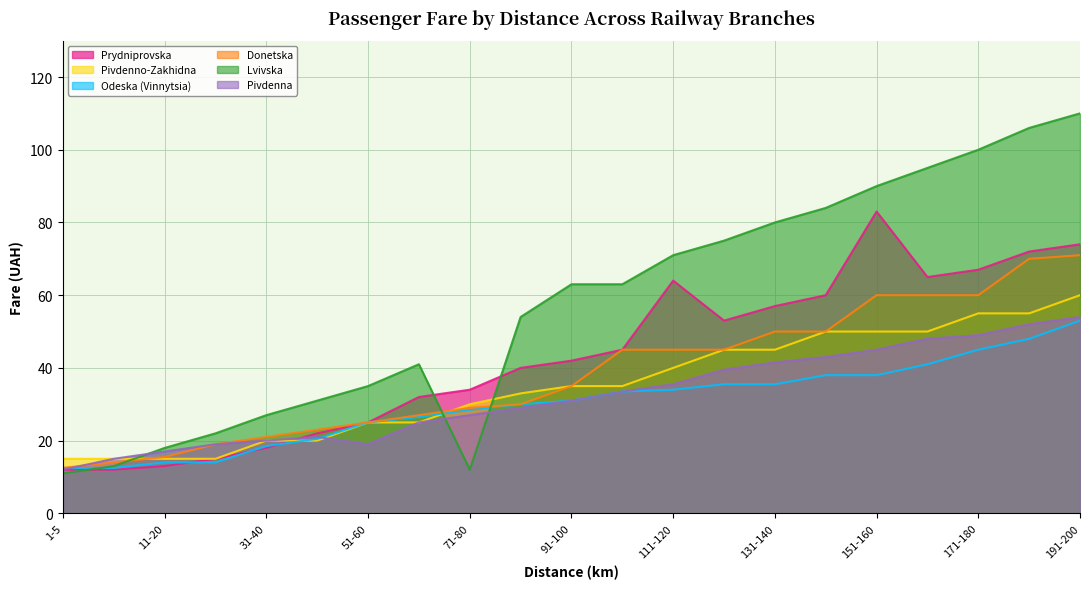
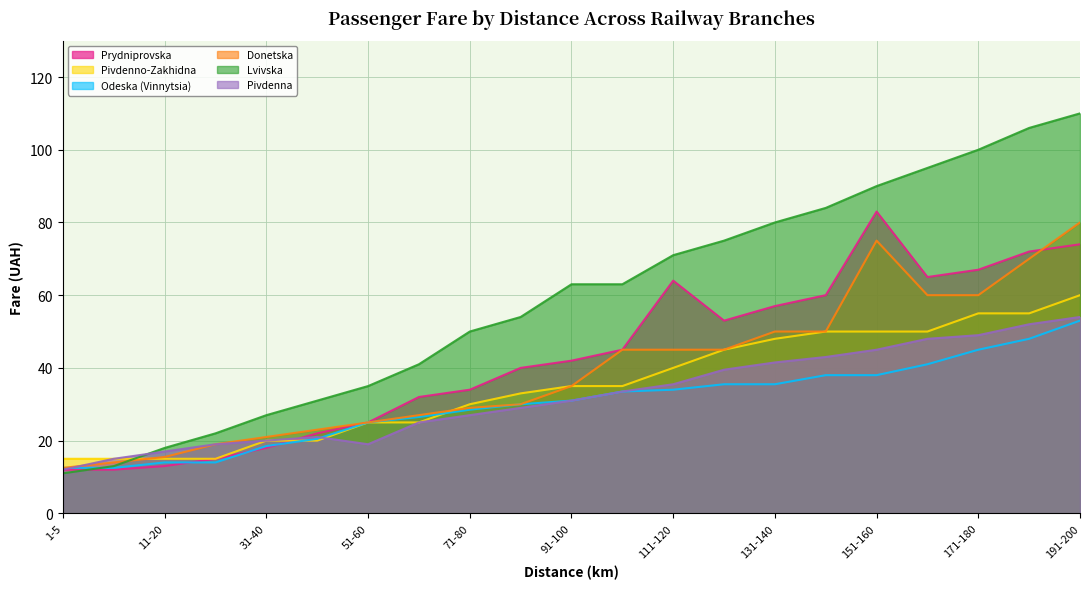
  {
    "Prydniprovska": {
      "11-20": 13,
      "71-80": 34,
      "91-100": 42,
      "111-120": 64,
      "131-140": 57,
      "151-160": 83,
      "171-180": 67,
      "191-200": 74
    },
    "Pivdenno-Zakhidna": {
      "1-5": 15,
      "71-80": 30,
      "111-120": 40,
-     "131-140": 45,
+     "131-140": 48,
      "151-160": 50,
      "171-180": 55,
      "191-200": 60
    },
    "Donetska": {
      "31-40": 21,
      "111-120": 45,
      "131-140": 50,
-     "151-160": 60,
+     "151-160": 75,
      "171-180": 60,
-     "191-200": 71
+     "191-200": 80
    },
    "Lvivska": {
      "1-5": 11,
      "11-20": 18,
      "31-40": 27,
      "51-60": 35,
-     "71-80": 12,
+     "71-80": 50,
      "91-100": 63,
      "111-120": 71,
      "131-140": 80,
      "151-160": 90,
      "171-180": 100,
      "191-200": 110
    },
    "Pivdenna": {
      "11-20": 17,
      "51-60": 19,
      "71-80": 27,
      "111-120": 36,
      "131-140": 42,
      "151-160": 45,
      "171-180": 49,
      "191-200": 54
    }
  }
